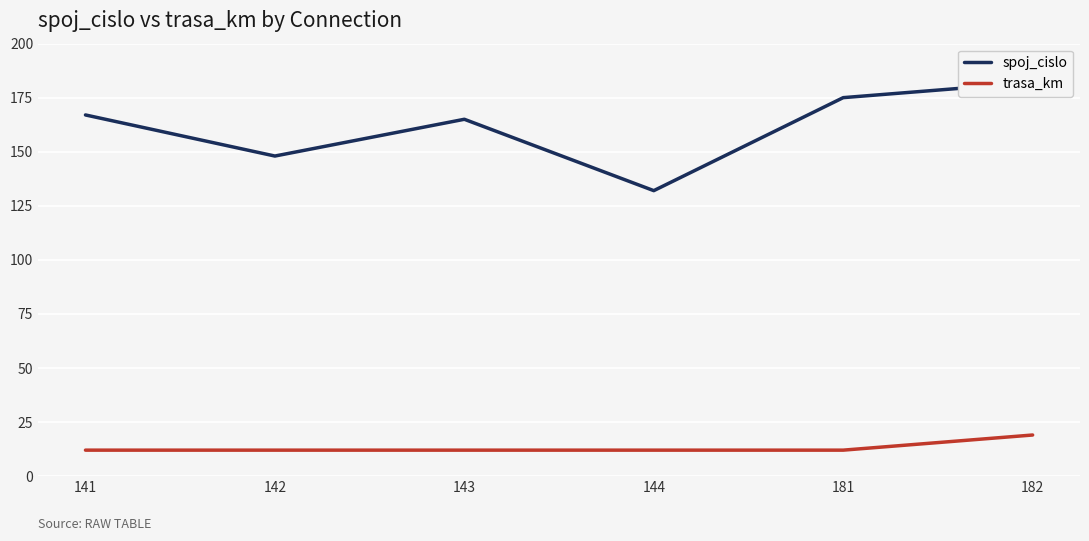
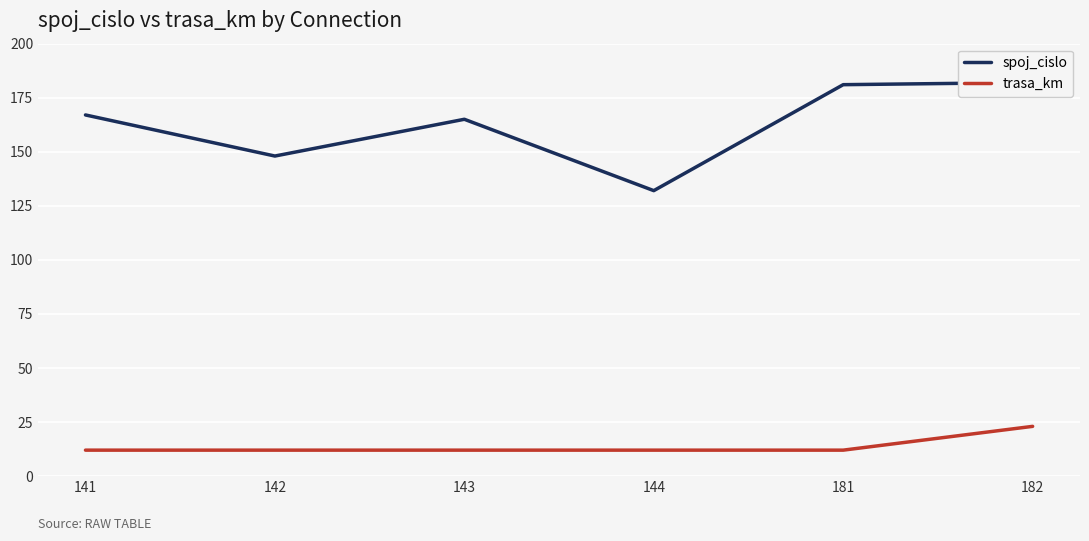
  {
    "spoj_cislo": {
      "141": 167,
      "142": 148,
      "143": 165,
      "144": 132,
-     "181": 175
+     "181": 181
    },
    "trasa_km": {
      "141": 12,
      "142": 12,
      "143": 12,
      "144": 12,
      "181": 12,
-     "182": 19
+     "182": 23
    }
  }
